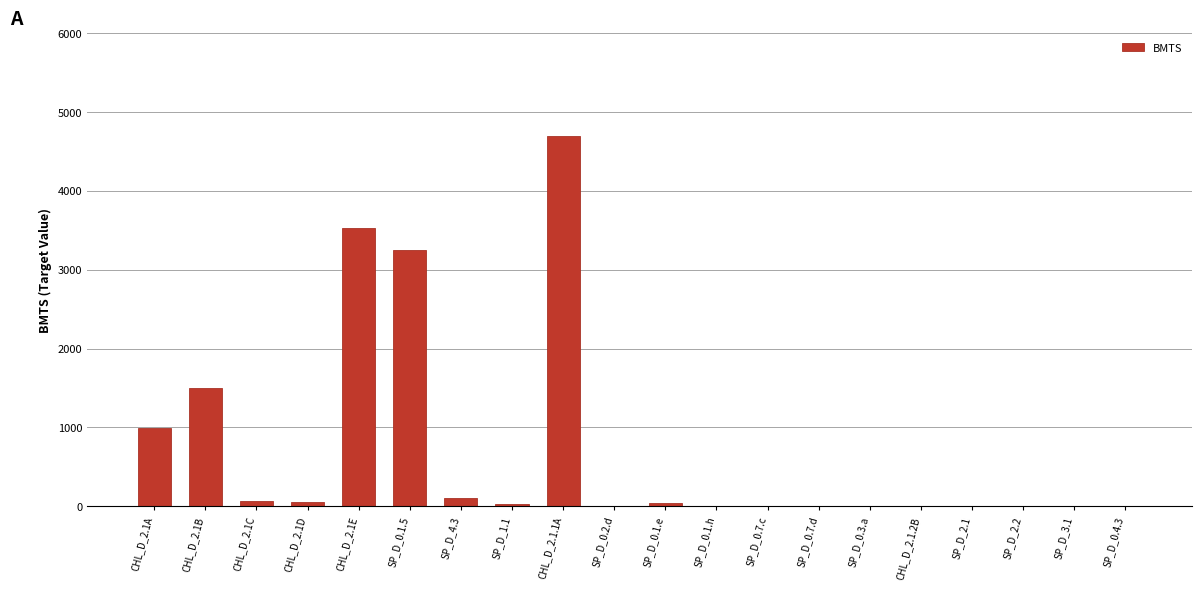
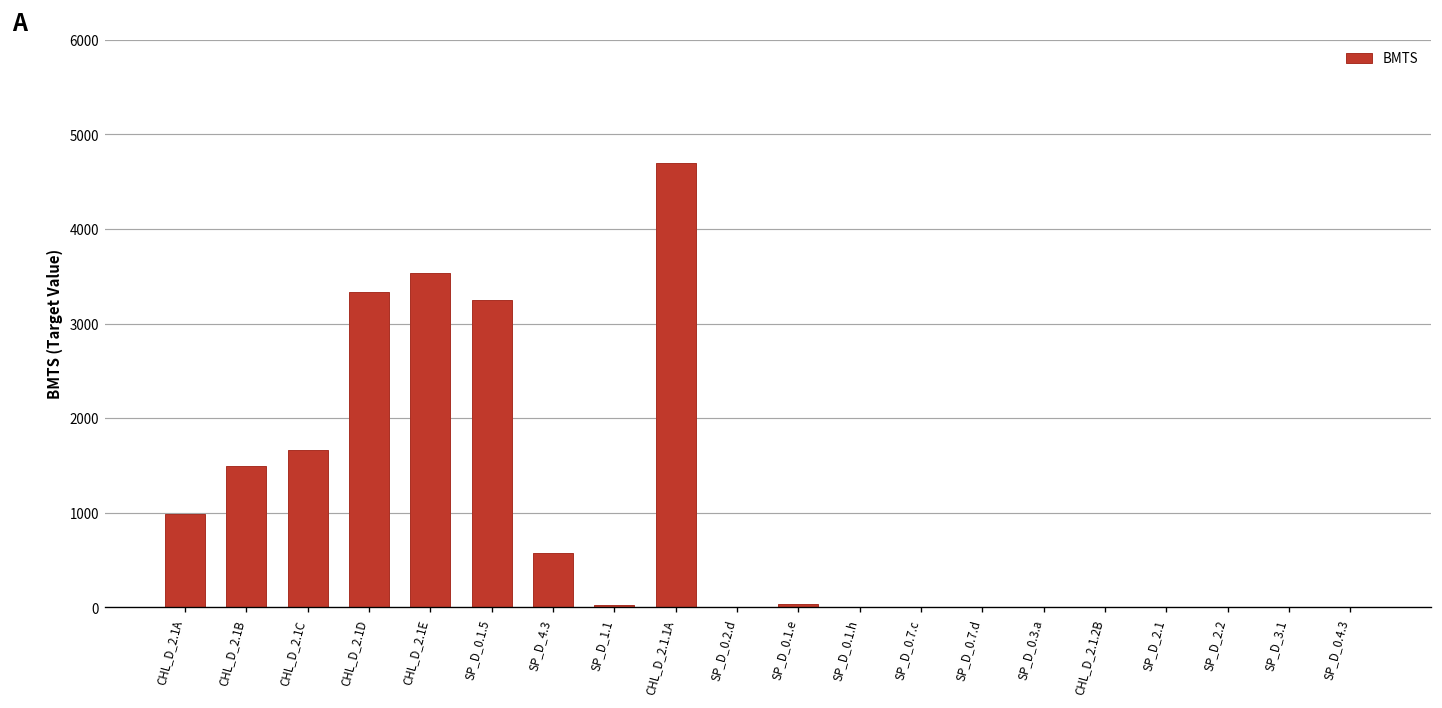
  {
    "CHL_D_2.1A": 1000,
    "CHL_D_2.1B": 1500,
-   "CHL_D_2.1C": 100,
-   "CHL_D_2.1D": 100,
+   "CHL_D_2.1C": 1700,
+   "CHL_D_2.1D": 3300,
    "CHL_D_2.1E": 3500,
    "SP_D_0.1.5": 3200,
-   "SP_D_4.3": 100,
+   "SP_D_4.3": 600,
    "CHL_D_2.1.1A": 4700,
    "SP_D_0.2.d": 0,
    "SP_D_0.1.e": 0,
    "SP_D_0.1.h": 0,
    "SP_D_0.7.c": 0,
    "SP_D_0.7.d": 0,
    "SP_D_0.3.a": 0,
    "CHL_D_2.1.2B": 0,
    "SP_D_2.1": 0,
    "SP_D_2.2": 0,
    "SP_D_3.1": 0,
    "SP_D_0.4.3": 0
  }
